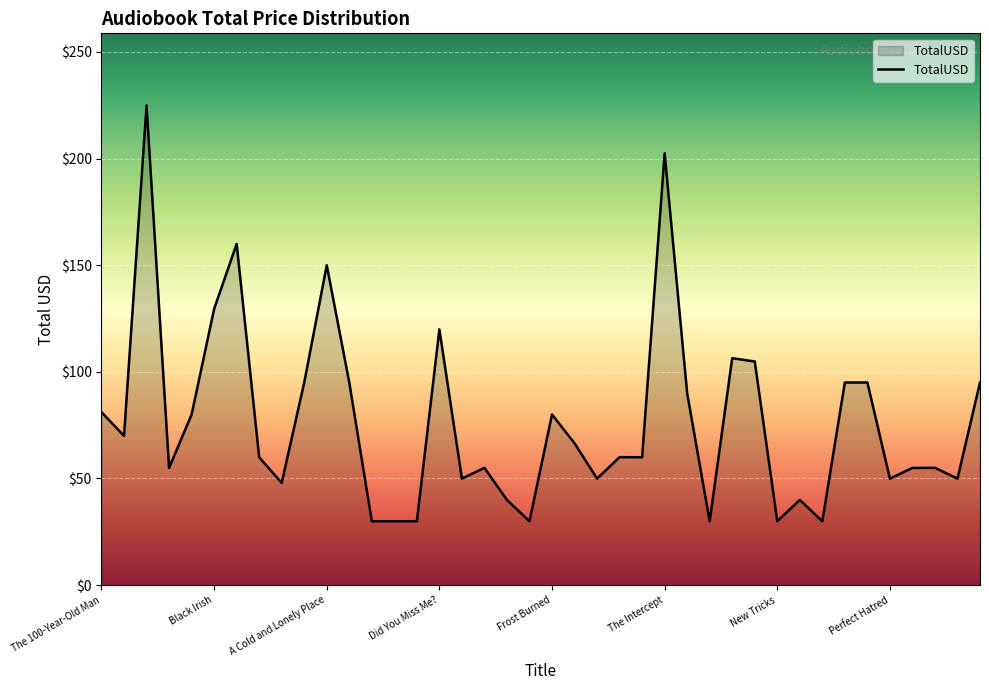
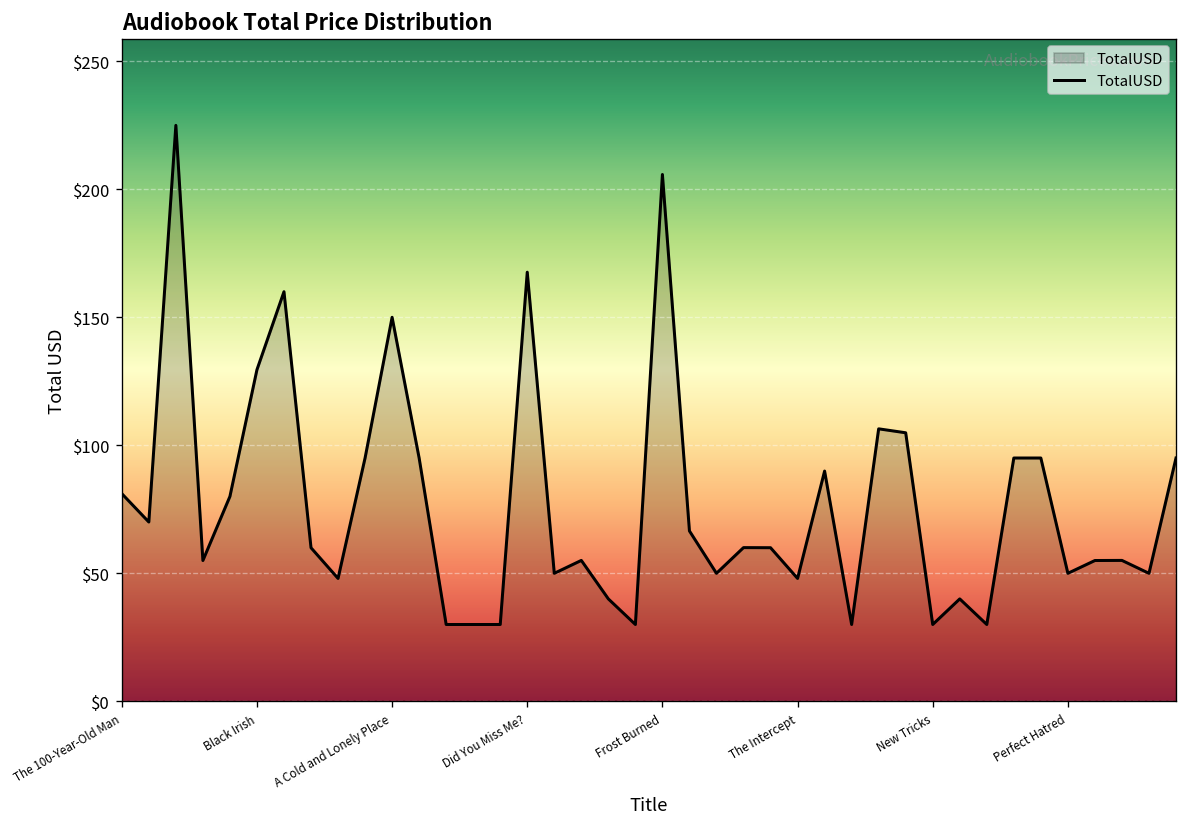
  {
    "The 100-Year-Old Man": "$81",
    "Black Irish": "$130",
    "A Cold and Lonely Place": "$150",
-   "Did You Miss Me?": "$120",
-   "Frost Burned": "$80",
-   "The Intercept": "$202",
+   "Did You Miss Me?": "$168",
+   "Frost Burned": "$206",
+   "The Intercept": "$48",
    "New Tricks": "$30",
    "Perfect Hatred": "$50"
  }
